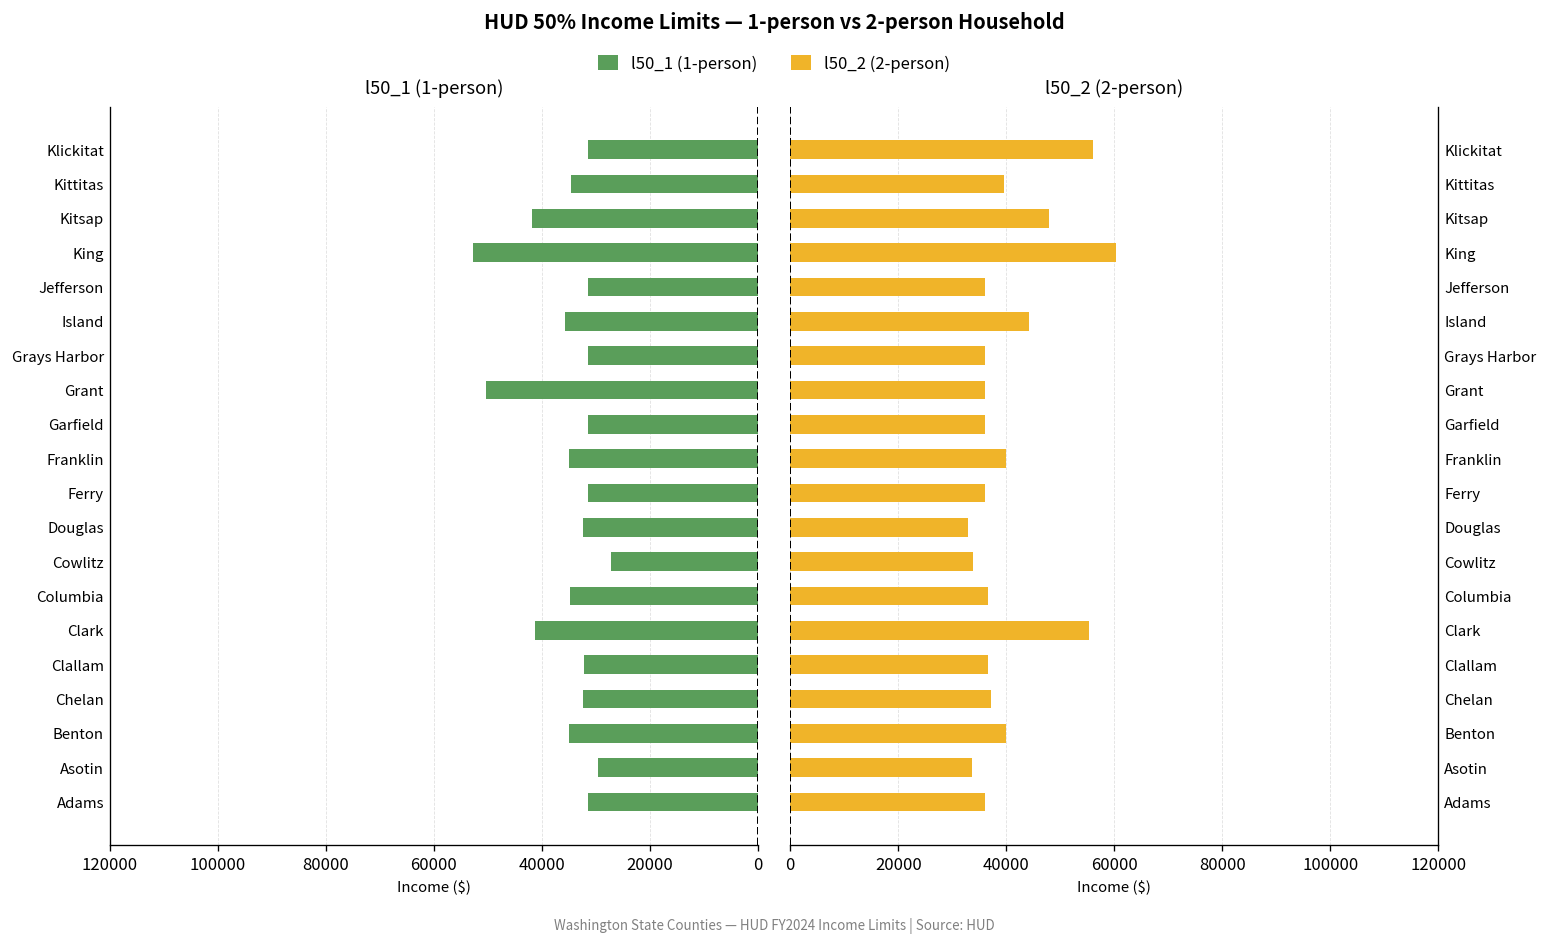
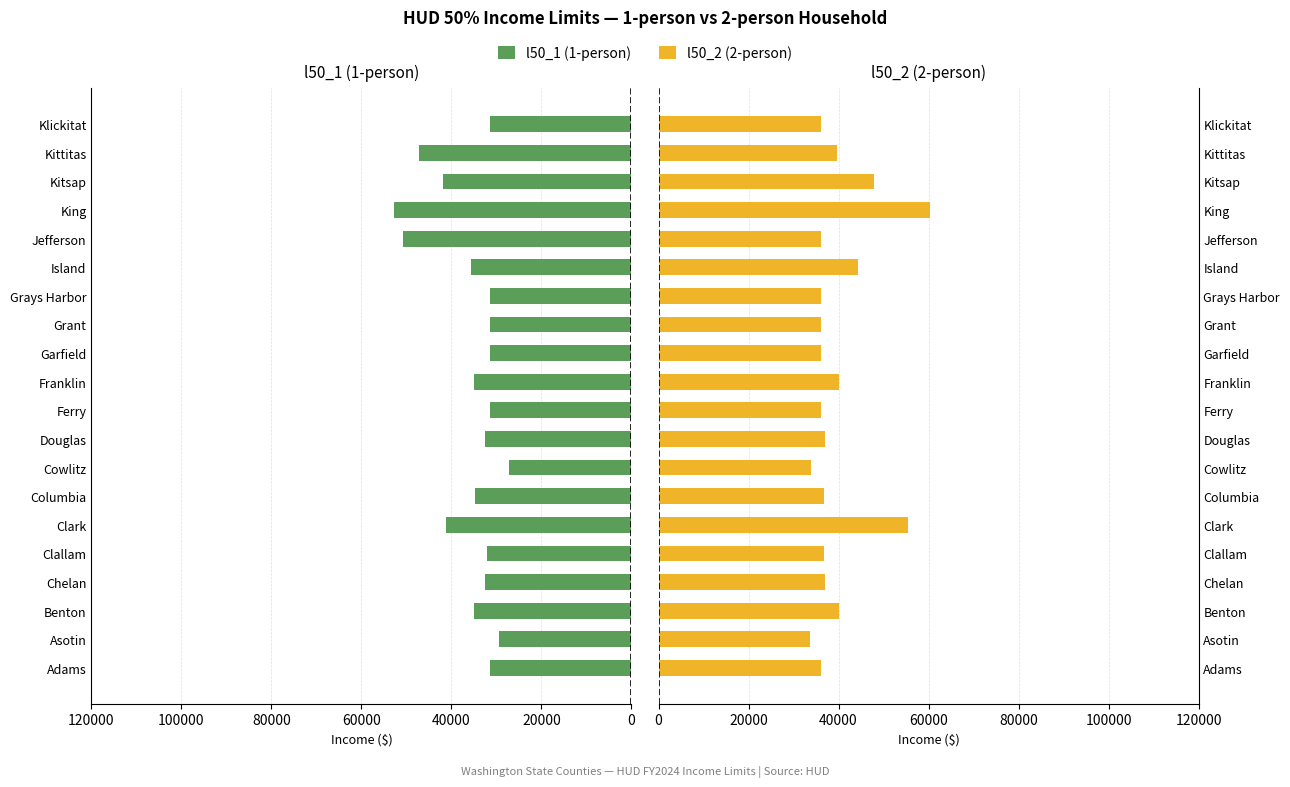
  {
    "l50_1 (1-person)": {
      "Klickitat": 32000,
-     "Kittitas": 35000,
+     "Kittitas": 47000,
      "Kitsap": 42000,
      "King": 53000,
-     "Jefferson": 32000,
+     "Jefferson": 51000,
      "Island": 36000,
      "Grays Harbor": 32000,
-     "Grant": 50000,
+     "Grant": 32000,
      "Garfield": 32000,
      "Franklin": 35000,
      "Ferry": 32000,
      "Douglas": 32000,
      "Cowlitz": 27000,
      "Columbia": 35000,
      "Clark": 41000,
      "Clallam": 32000,
      "Chelan": 32000,
      "Benton": 35000,
      "Asotin": 30000,
      "Adams": 32000
    },
    "l50_2 (2-person)": {
-     "Klickitat": 56000,
+     "Klickitat": 36000,
      "Kittitas": 40000,
      "Kitsap": 48000,
      "King": 60000,
      "Jefferson": 36000,
      "Island": 44000,
      "Grays Harbor": 36000,
      "Grant": 36000,
      "Garfield": 36000,
      "Franklin": 40000,
      "Ferry": 36000,
-     "Douglas": 33000,
+     "Douglas": 37000,
      "Cowlitz": 34000,
      "Columbia": 37000,
      "Clark": 55000,
      "Clallam": 37000,
      "Chelan": 37000,
      "Benton": 40000,
      "Asotin": 34000,
      "Adams": 36000
    }
  }
